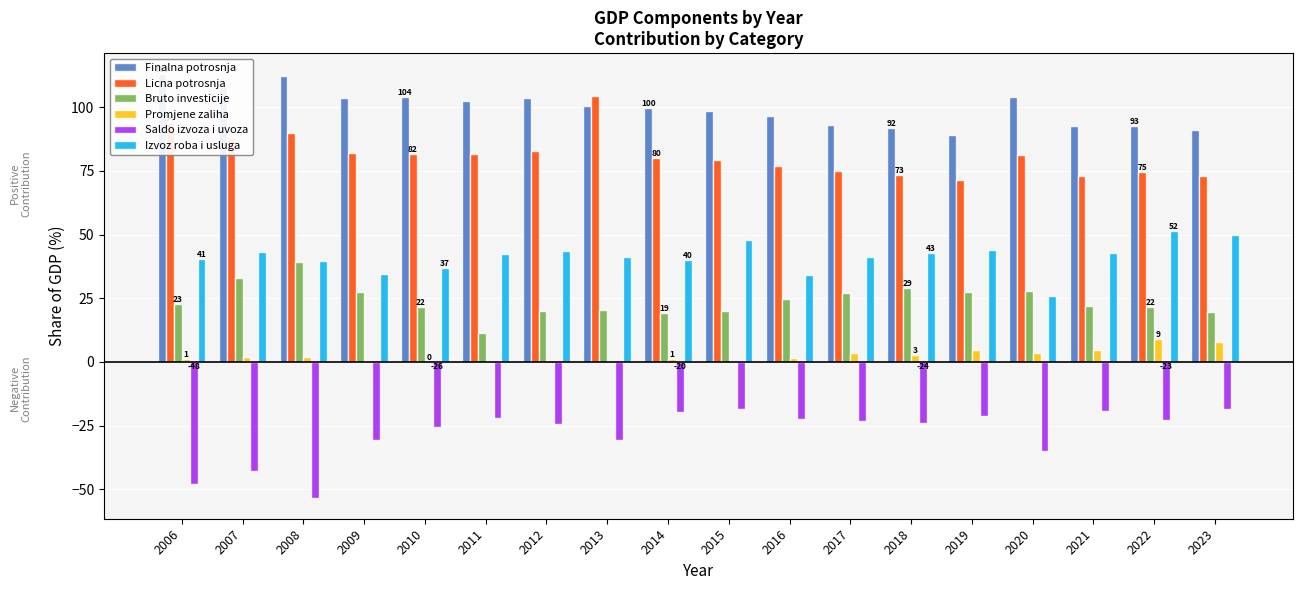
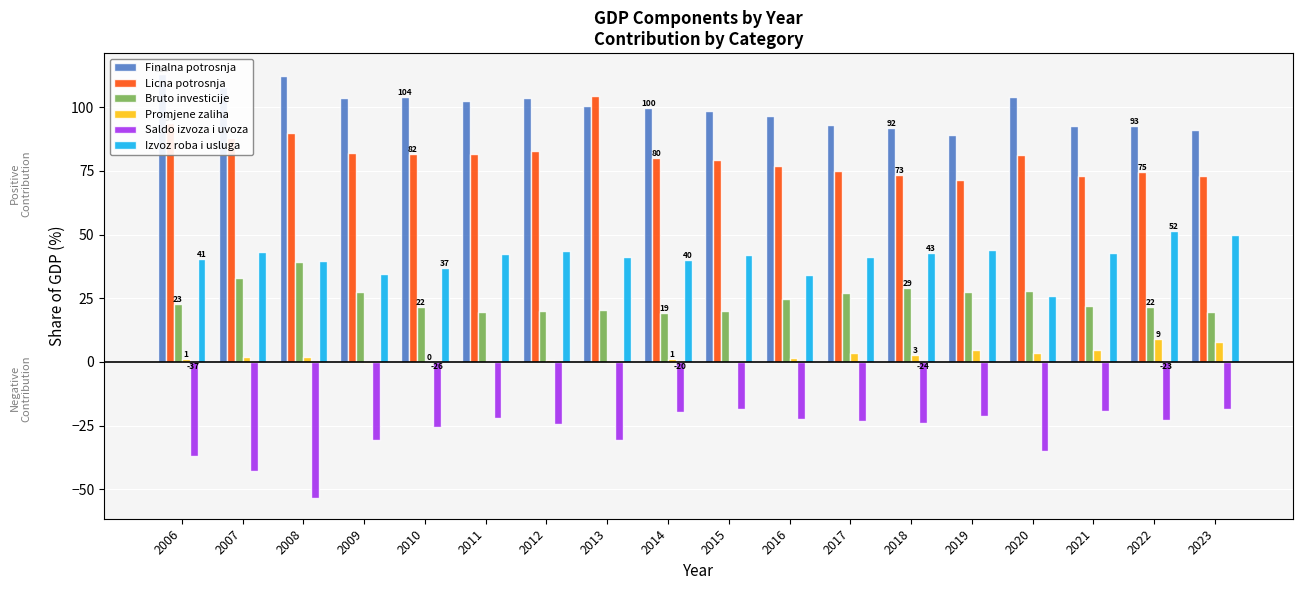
  {
    "Finalna potrosnja": {
      "2010": 104,
      "2014": 100,
      "2018": 92,
      "2022": 93
    },
    "Licna potrosnja": {
      "2010": 82,
      "2014": 80,
      "2018": 73,
      "2022": 75
    },
    "Bruto investicije": {
      "2007": 33,
      "2008": 39,
      "2009": 27,
-     "2011": 11,
+     "2011": 20,
      "2012": 20,
      "2013": 20,
      "2015": 20,
      "2016": 25,
      "2017": 27,
      "2019": 27,
      "2020": 28,
      "2021": 22,
      "2023": 20
    },
    "Promjene zaliha": {
      "2006": 1,
      "2010": 0,
      "2014": 1,
      "2018": 3,
      "2022": 9
    },
    "Saldo izvoza i uvoza": {
-     "2006": -48,
+     "2006": -37,
      "2010": -26,
      "2014": -20,
      "2018": -24,
      "2022": -23
    },
    "Izvoz roba i usluga": {
      "2007": 43,
      "2008": 40,
      "2009": 34,
      "2011": 42,
      "2012": 44,
      "2013": 41,
-     "2015": 48,
+     "2015": 42,
      "2016": 34,
      "2017": 41,
      "2019": 44,
      "2020": 26,
      "2021": 43,
      "2023": 50
    }
  }
